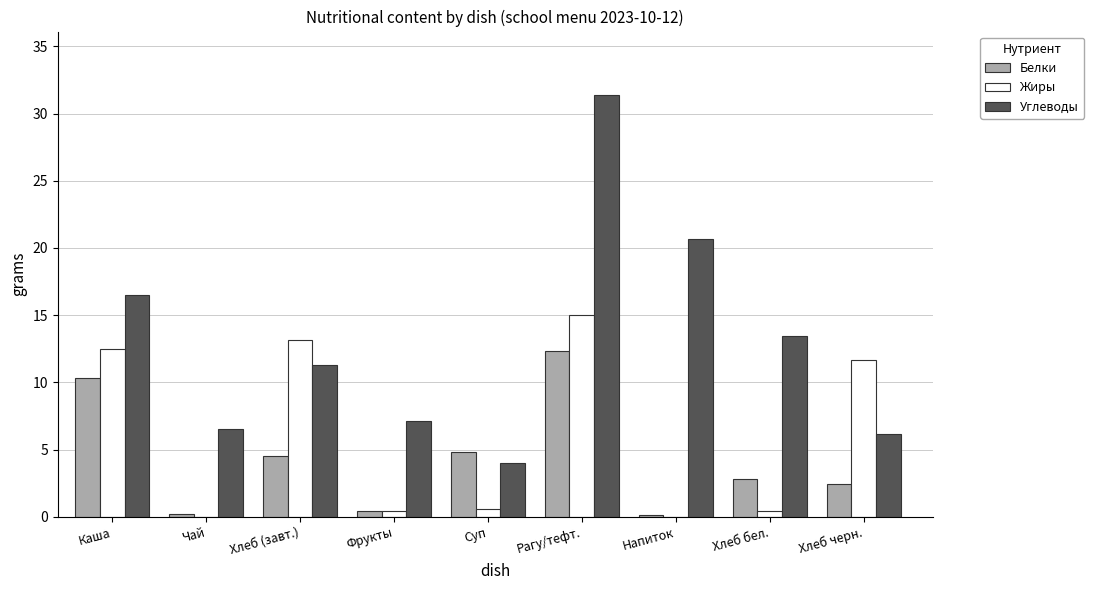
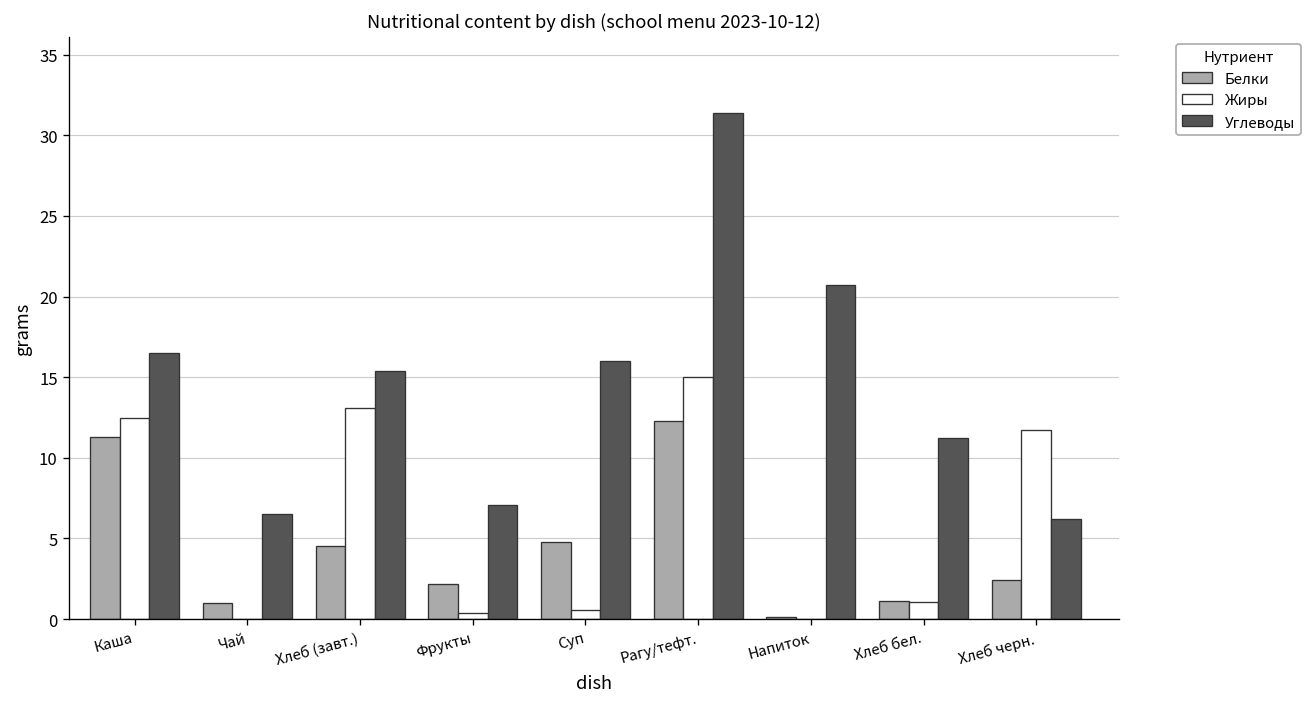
  {
    "Белки": {
-     "Каша": 10.3,
-     "Чай": 0.2,
+     "Каша": 11.3,
+     "Чай": 1.0,
      "Хлеб (завт.)": 4.5,
-     "Фрукты": 0.4,
+     "Фрукты": 2.2,
      "Суп": 4.8,
      "Рагу/тефт.": 12.3,
-     "Хлеб бел.": 2.8,
+     "Хлеб бел.": 1.1,
      "Хлеб черн.": 2.4
    },
    "Жиры": {
      "Каша": 12.5,
      "Чай": 0.0,
      "Хлеб (завт.)": 13.1,
      "Фрукты": 0.4,
      "Суп": 0.6,
      "Рагу/тефт.": 15.0,
-     "Хлеб бел.": 0.4,
+     "Хлеб бел.": 1.1,
      "Хлеб черн.": 11.7
    },
    "Углеводы": {
      "Каша": 16.5,
      "Чай": 6.5,
-     "Хлеб (завт.)": 11.3,
+     "Хлеб (завт.)": 15.4,
      "Фрукты": 7.1,
-     "Суп": 4,
+     "Суп": 16,
      "Рагу/тефт.": 31.4,
      "Напиток": 20.7,
-     "Хлеб бел.": 13.4,
+     "Хлеб бел.": 11.2,
      "Хлеб черн.": 6.2
    }
  }
